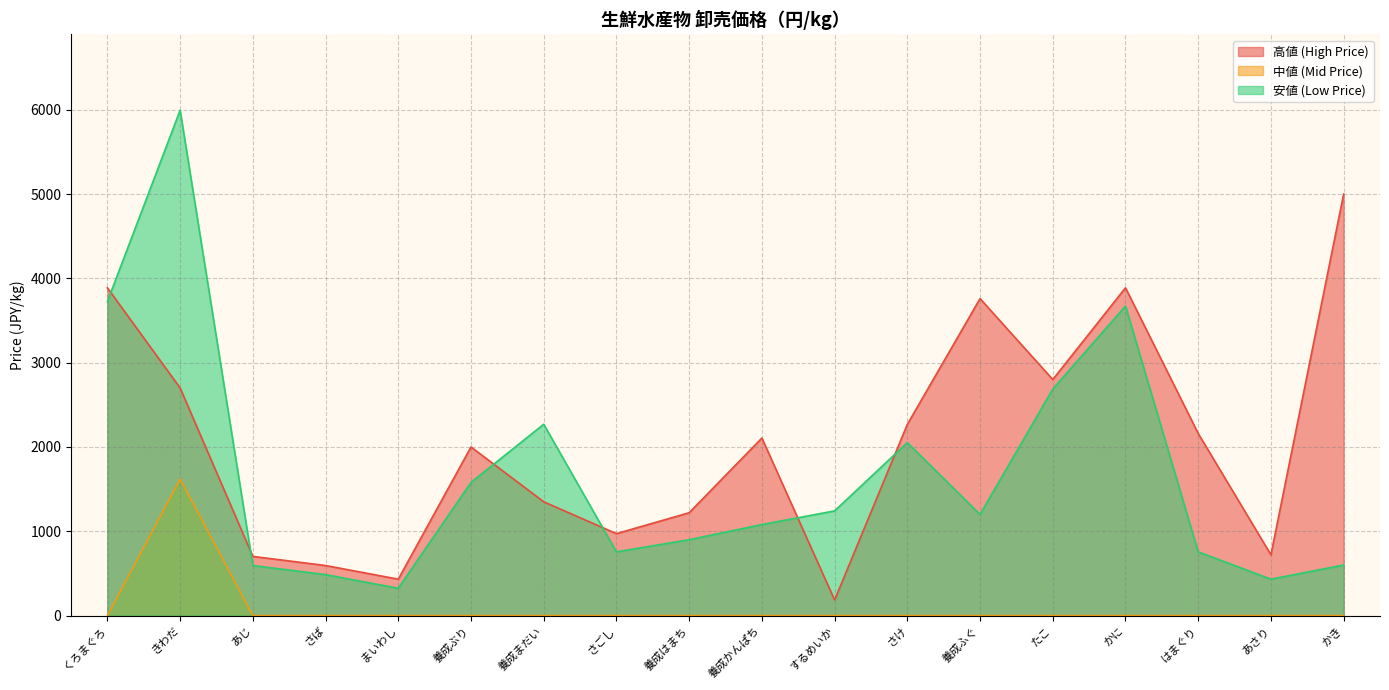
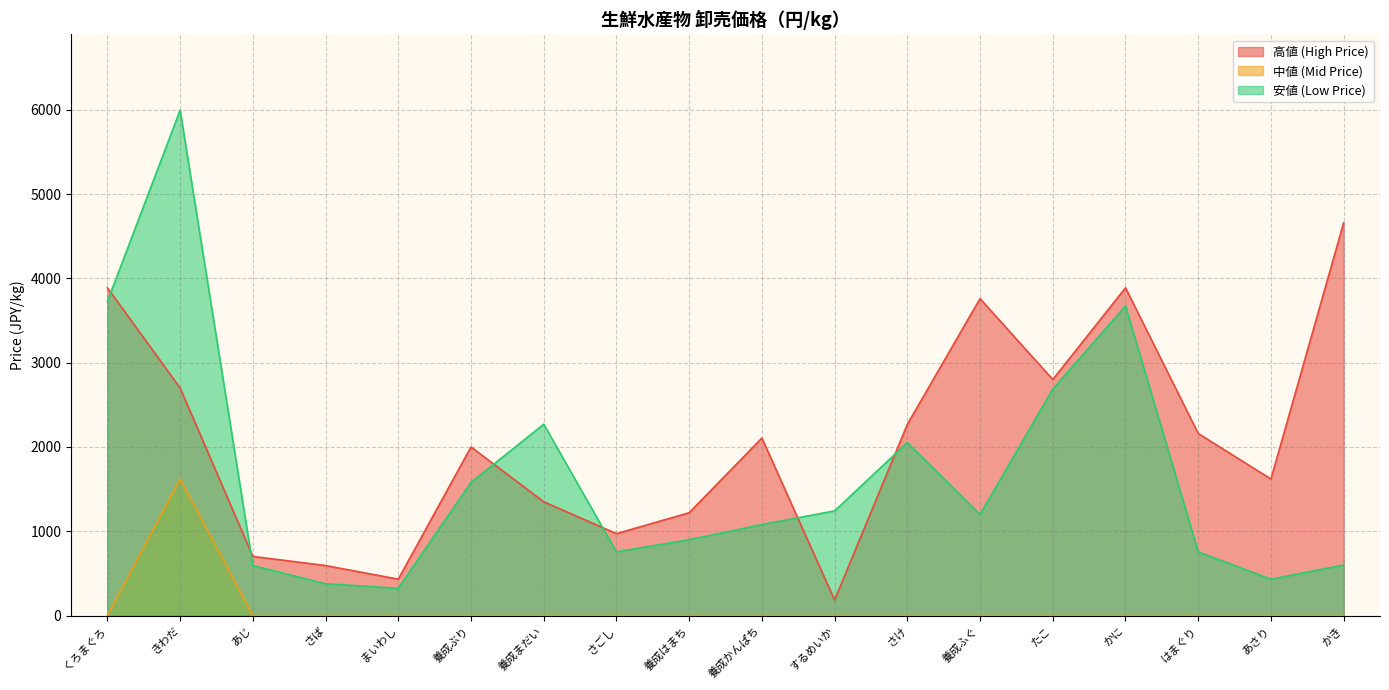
  {
    "高値 (High Price)": {
      "くろまぐろ": 3900,
      "きわだ": 2700,
      "あじ": 700,
      "さば": 600,
      "まいわし": 400,
      "養成ぶり": 2000,
      "養成まだい": 1400,
      "さごし": 1000,
      "養成はまち": 1200,
      "養成かんぱち": 2100,
      "するめいか": 200,
      "さけ": 2300,
      "養成ふぐ": 3800,
      "たこ": 2800,
      "かに": 3900,
      "はまぐり": 2200,
-     "あさり": 700,
-     "かき": 5000
+     "あさり": 1600,
+     "かき": 4700
    },
    "中値 (Mid Price)": {
      "くろまぐろ": 0,
      "きわだ": 1600,
      "あじ": 0,
      "さば": 0,
      "まいわし": 0,
      "養成ぶり": 0,
      "養成まだい": 0,
      "さごし": 0,
      "養成はまち": 0,
      "養成かんぱち": 0,
      "するめいか": 0,
      "さけ": 0,
      "養成ふぐ": 0,
      "たこ": 0,
      "かに": 0,
      "はまぐり": 0,
      "あさり": 0,
      "かき": 0
    },
    "安値 (Low Price)": {
      "くろまぐろ": 3700,
      "きわだ": 6000,
      "あじ": 600,
-     "さば": 500,
+     "さば": 400,
      "まいわし": 300,
      "養成ぶり": 1600,
      "養成まだい": 2300,
      "さごし": 800,
      "養成はまち": 900,
      "養成かんぱち": 1100,
      "するめいか": 1200,
      "さけ": 2100,
      "養成ふぐ": 1200,
      "たこ": 2700,
      "かに": 3700,
      "はまぐり": 800,
      "あさり": 400,
      "かき": 600
    }
  }
